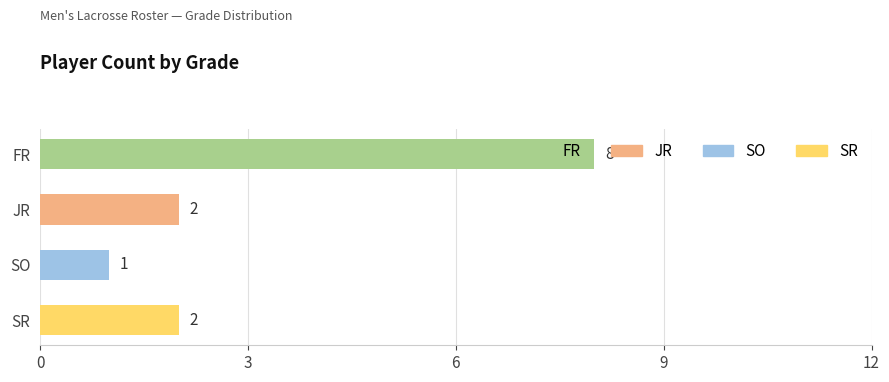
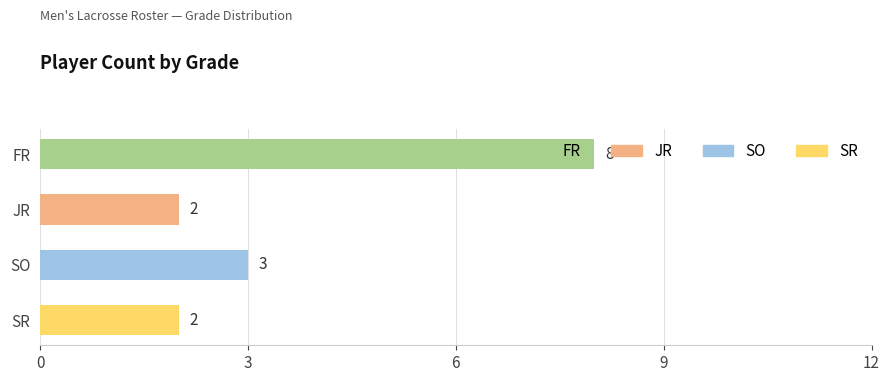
  {
    "FR": 8,
    "JR": 2,
-   "SO": 1,
+   "SO": 3,
    "SR": 2
  }
